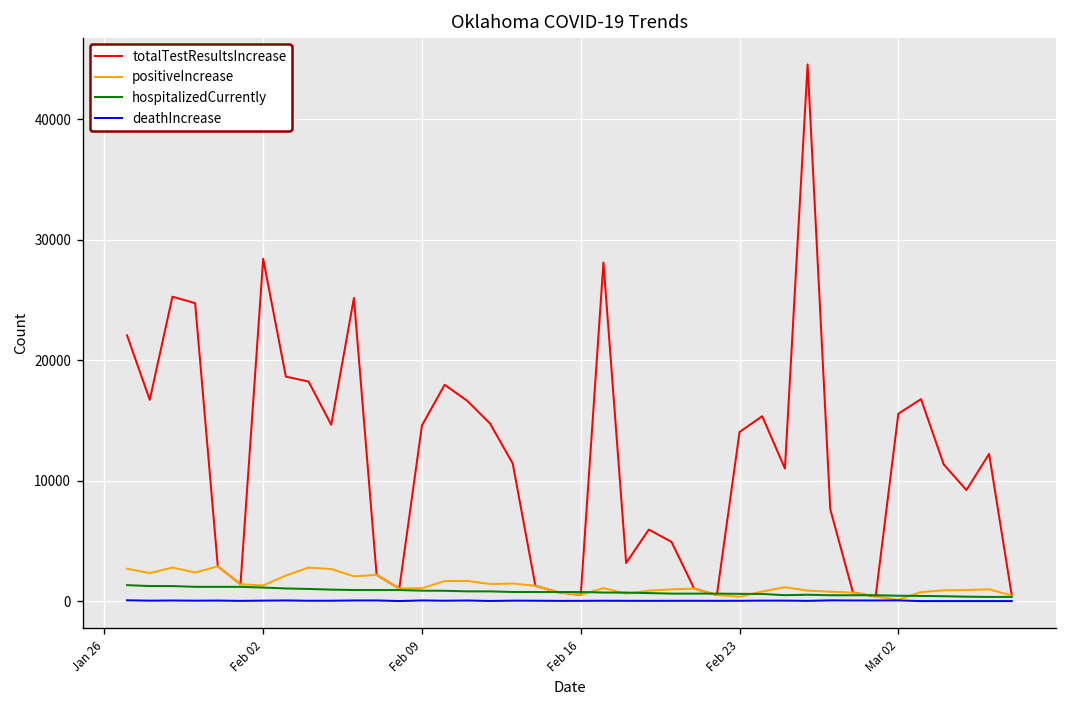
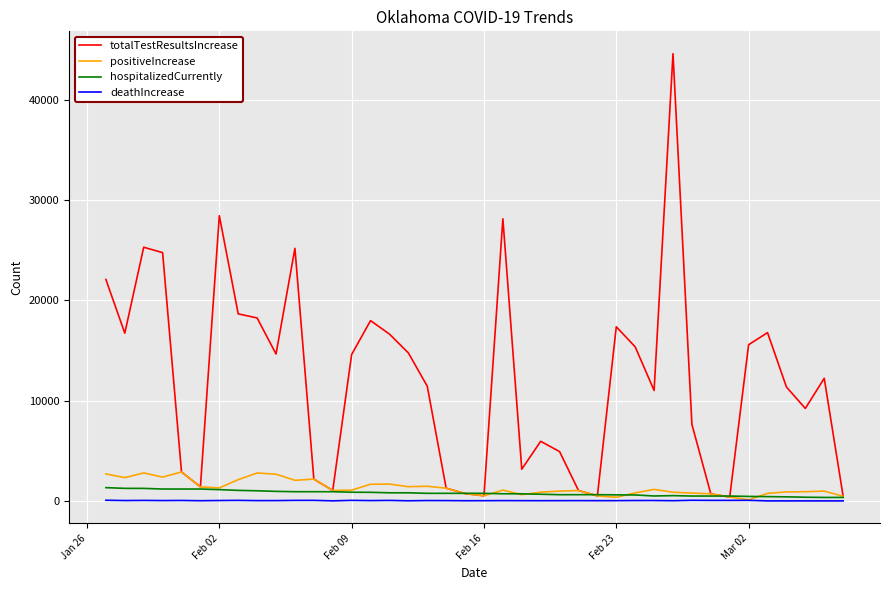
  {
    "totalTestResultsIncrease": {
      "Feb 02": 28400,
      "Feb 09": 14600,
-     "Feb 23": 14000,
+     "Feb 23": 17400,
      "Mar 02": 15600
    },
    "hospitalizedCurrently": {
      "Mar 02": 400
    },
    "deathIncrease": {
      "Feb 02": 0,
      "Feb 09": 100,
      "Feb 16": 0,
      "Feb 23": 0
    }
  }
